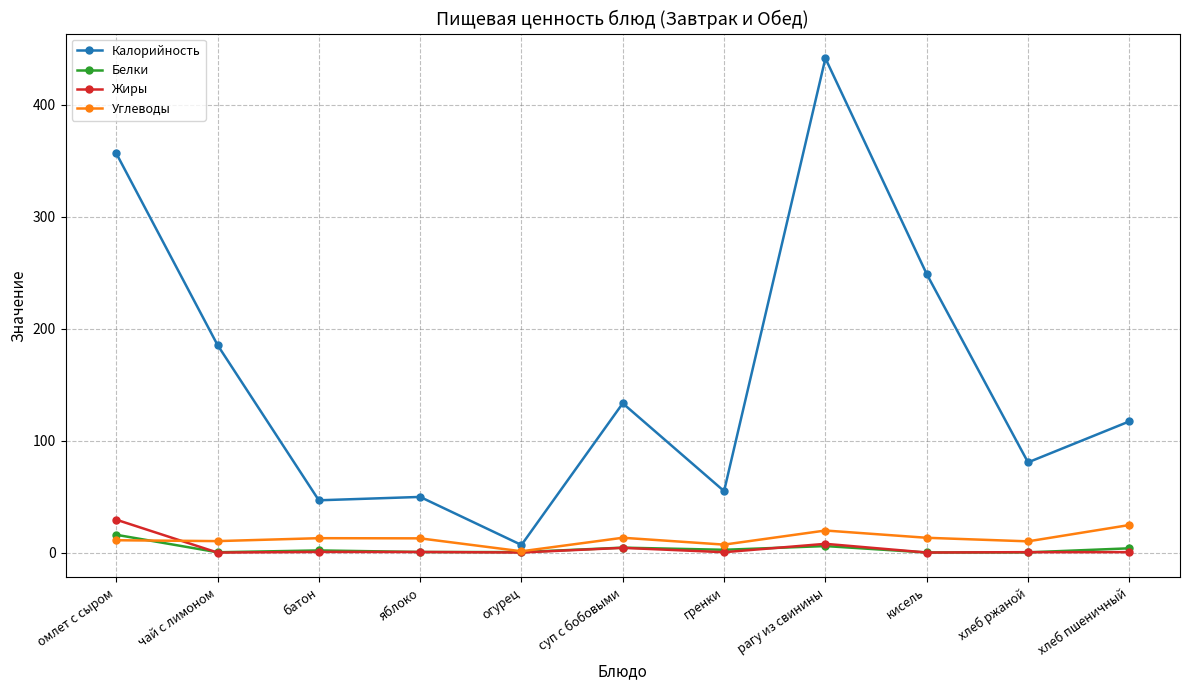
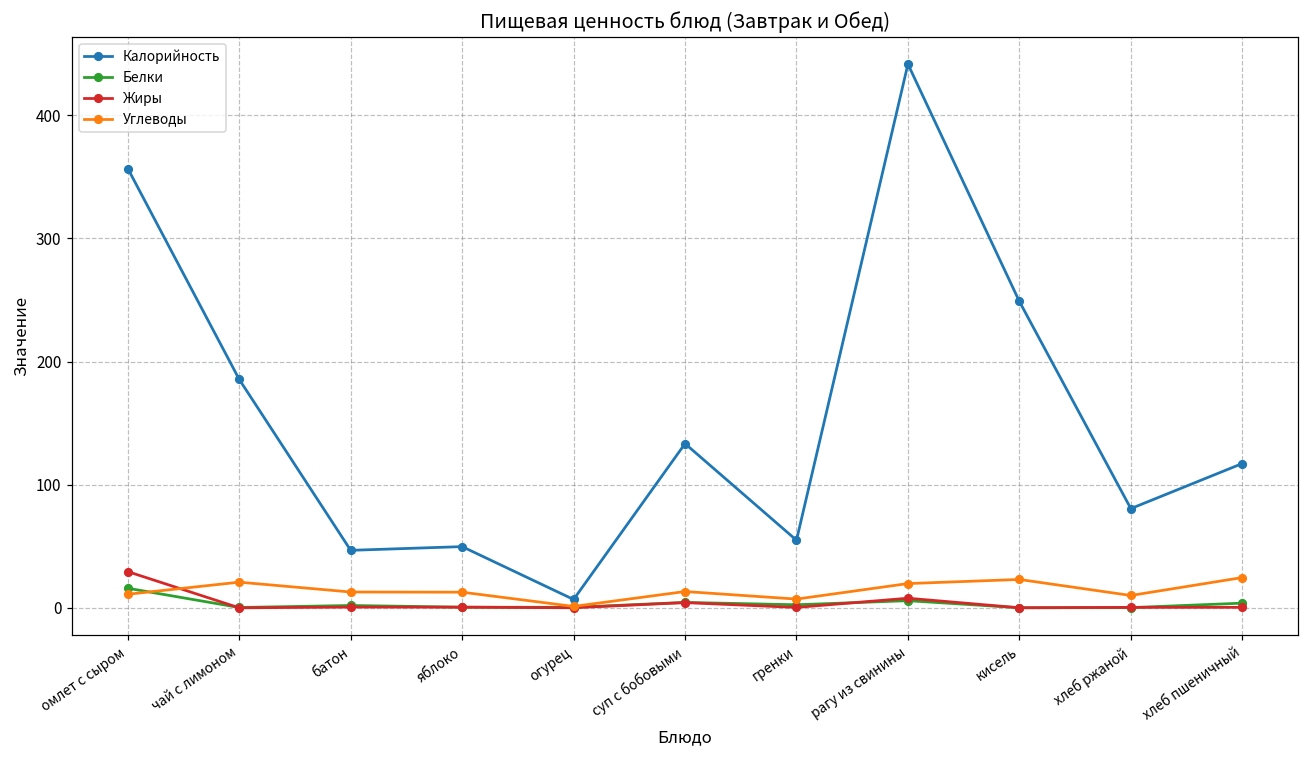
  {
    "Калорийность": {
      "омлет с сыром": 357,
      "чай с лимоном": 186,
      "батон": 47,
      "яблоко": 50,
      "огурец": 7,
      "суп с бобовыми": 133,
      "гренки": 55,
      "рагу из свинины": 442,
      "кисель": 249,
      "хлеб ржаной": 81,
      "хлеб пшеничный": 117
    },
    "Белки": {
      "омлет с сыром": 16,
      "хлеб пшеничный": 4
    },
    "Жиры": {
      "омлет с сыром": 29,
      "хлеб пшеничный": 0
    },
    "Углеводы": {
      "омлет с сыром": 11,
-     "чай с лимоном": 10,
+     "чай с лимоном": 21,
      "батон": 13,
      "яблоко": 13,
      "суп с бобовыми": 13,
      "гренки": 7,
      "рагу из свинины": 20,
-     "кисель": 13,
+     "кисель": 23,
      "хлеб ржаной": 10,
      "хлеб пшеничный": 25
    }
  }
